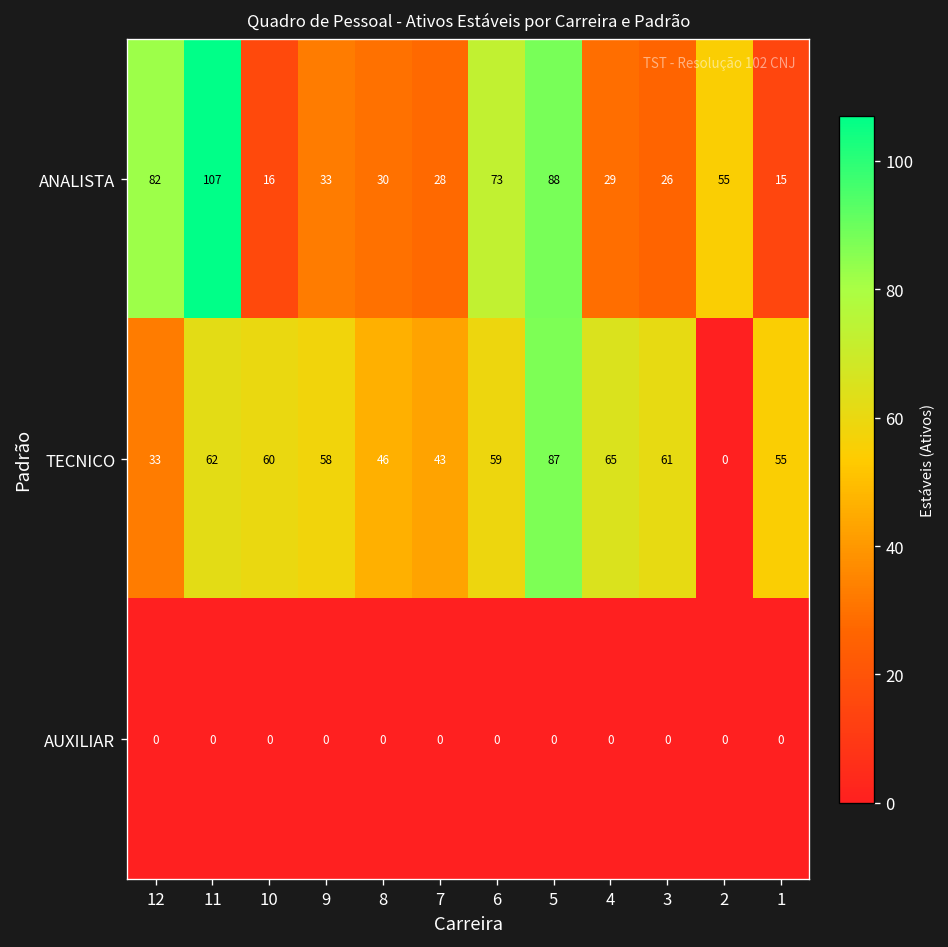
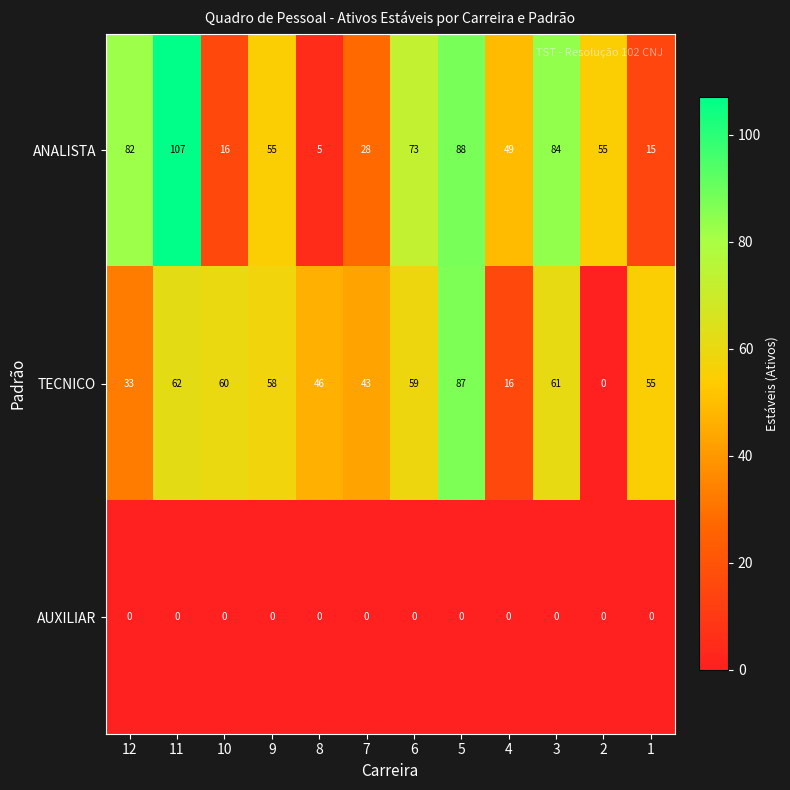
  {
    "ANALISTA": {
      "12": 82,
      "11": 107,
      "10": 16,
-     "9": 33,
-     "8": 30,
+     "9": 55,
+     "8": 5,
      "7": 28,
      "6": 73,
      "5": 88,
-     "4": 29,
-     "3": 26,
+     "4": 49,
+     "3": 84,
      "1": 15
    },
    "TECNICO": {
      "12": 33,
      "11": 62,
      "10": 60,
      "9": 58,
      "8": 46,
      "7": 43,
      "6": 59,
      "5": 87,
-     "4": 65,
+     "4": 16,
      "3": 61,
      "2": 0,
      "1": 55
    },
    "AUXILIAR": {
      "12": 0,
      "11": 0,
      "10": 0,
      "9": 0,
      "8": 0,
      "7": 0,
      "6": 0,
      "5": 0,
      "4": 0,
      "3": 0,
      "2": 0,
      "1": 0
    }
  }
